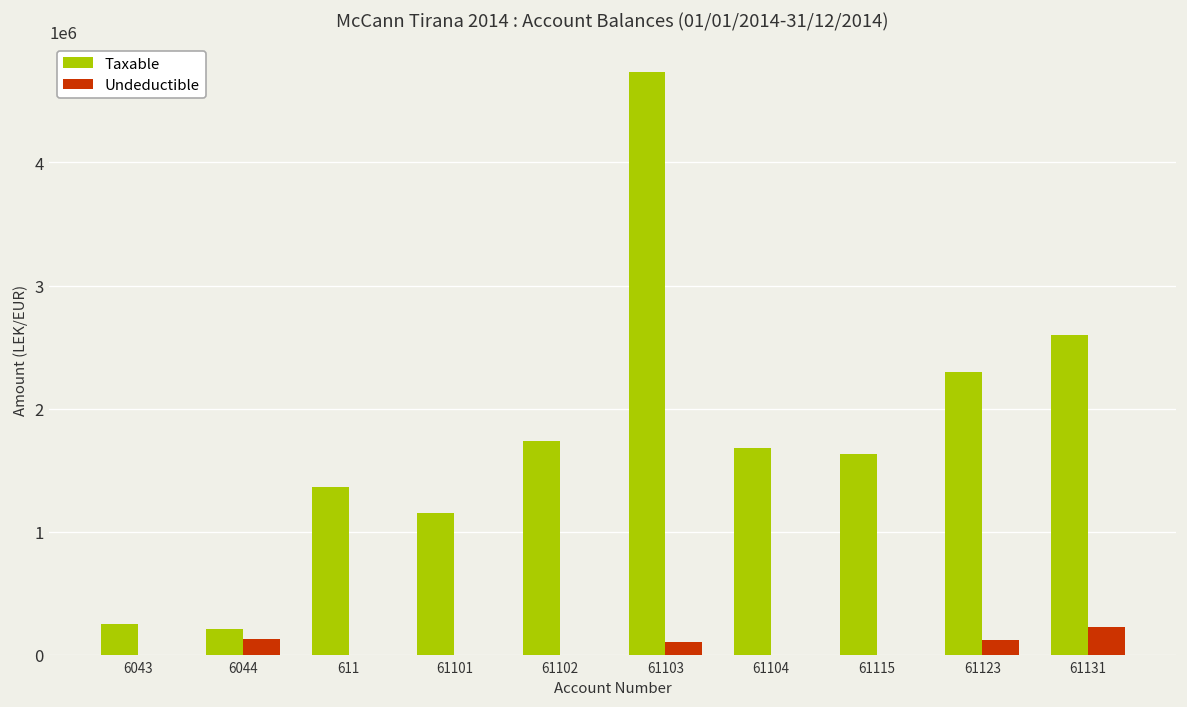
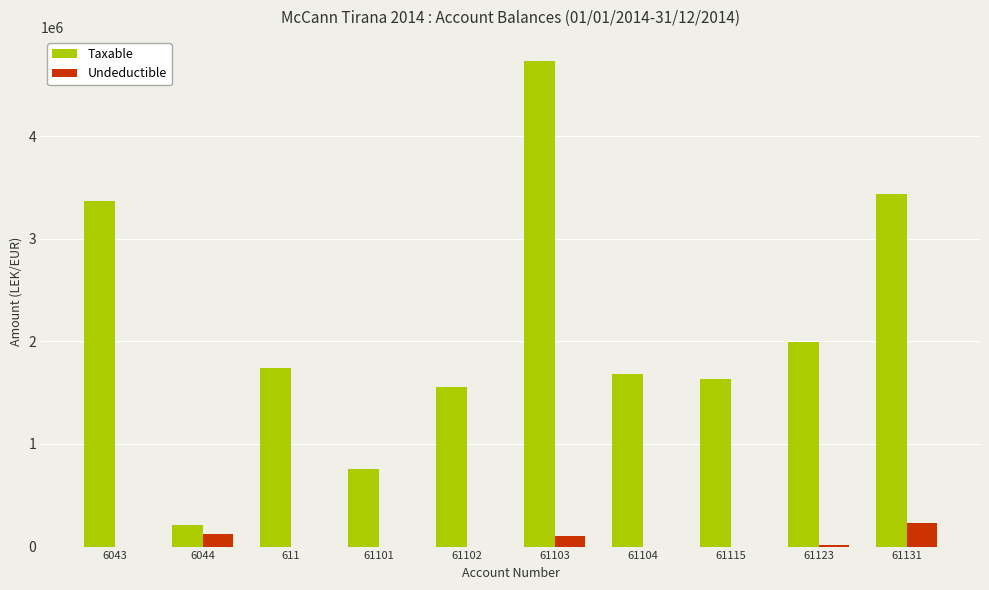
  {
    "Taxable": {
-     "6043": 250000,
+     "6043": 3370000,
      "6044": 210000,
-     "611": 1370000,
-     "61101": 1150000,
-     "61102": 1740000,
+     "611": 1740000,
+     "61101": 760000,
+     "61102": 1550000,
      "61103": 4730000,
      "61104": 1680000,
      "61115": 1630000,
-     "61123": 2300000,
-     "61131": 2600000
+     "61123": 1990000,
+     "61131": 3440000
    },
    "Undeductible": {
      "6043": 0,
      "6044": 130000,
      "611": 0,
      "61101": 0,
      "61102": 0,
      "61103": 110000,
      "61104": 0,
-     "61123": 120000,
+     "61123": 20000,
      "61131": 230000
    }
  }
